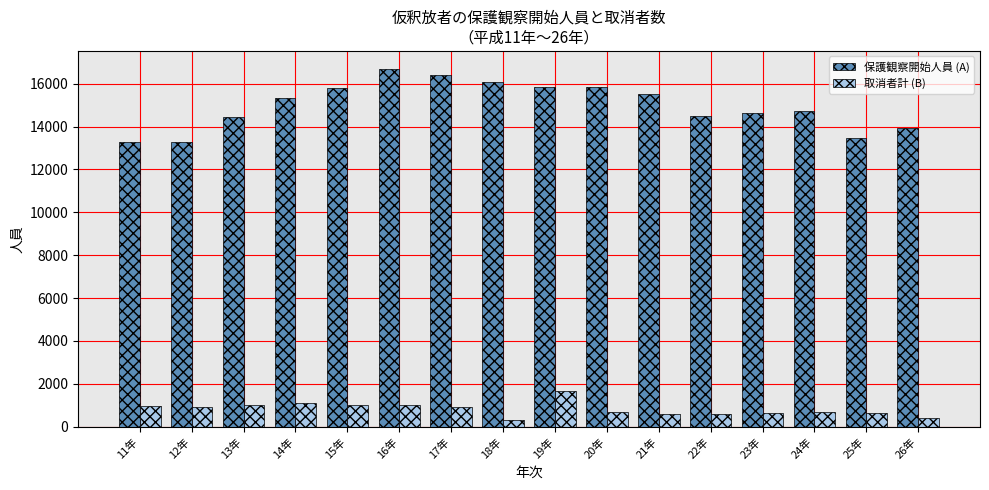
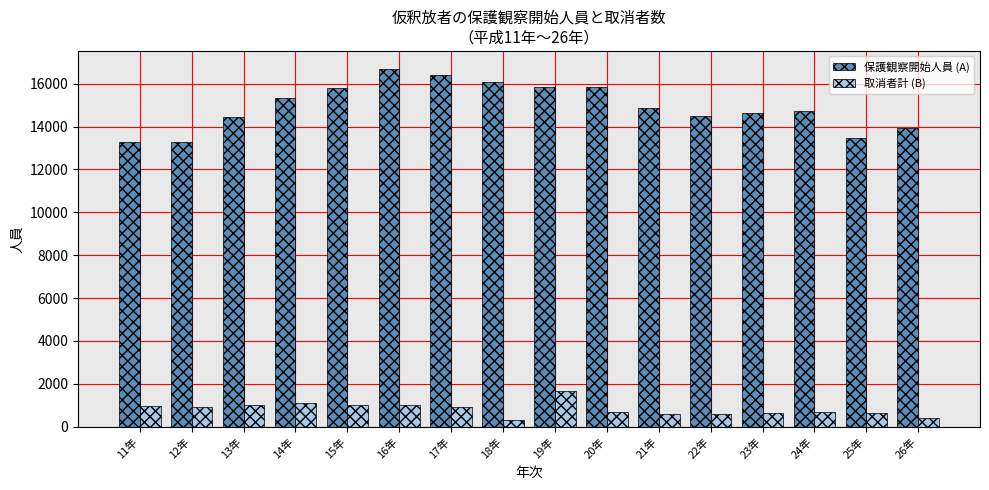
  {
    "保護観察開始人員 (A)": {
      "11年": 13300,
      "12年": 13300,
      "13年": 14400,
      "14年": 15300,
      "15年": 15800,
      "16年": 16700,
      "17年": 16400,
      "18年": 16100,
      "19年": 15800,
      "20年": 15800,
-     "21年": 15500,
+     "21年": 14900,
      "22年": 14500,
      "23年": 14600,
      "24年": 14700,
      "25年": 13500,
      "26年": 13900
    },
    "取消者計 (B)": {
      "11年": 900,
      "12年": 900,
      "13年": 1000,
      "14年": 1100,
      "15年": 1000,
      "16年": 1000,
      "17年": 900,
      "18年": 300,
      "19年": 1600,
      "20年": 700,
      "21年": 600,
      "22年": 600,
      "23年": 600,
      "24年": 700,
      "25年": 600,
      "26年": 400
    }
  }
